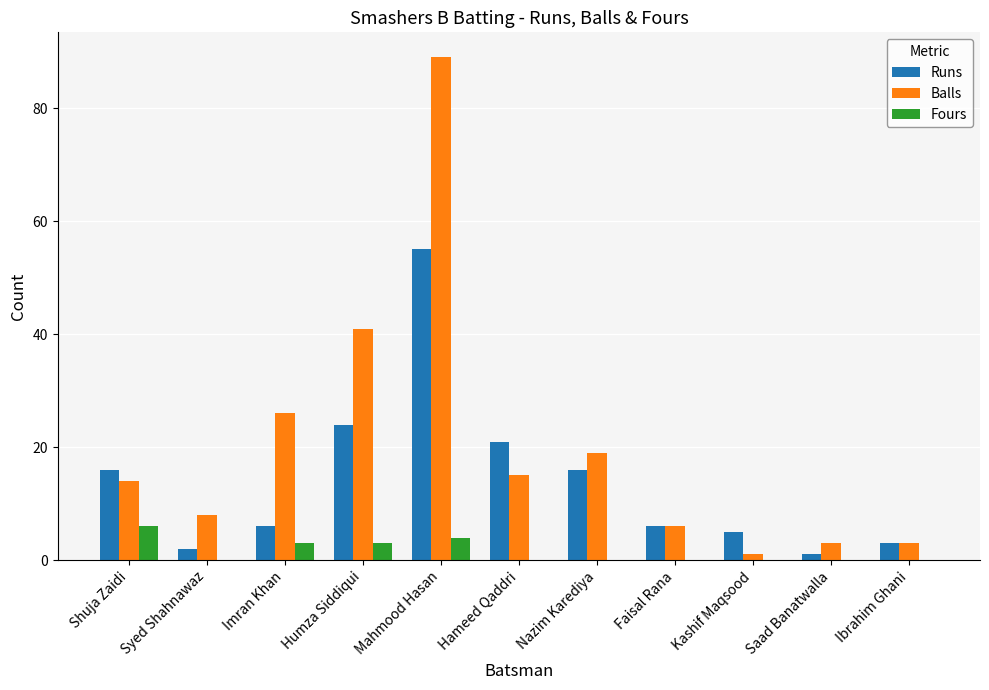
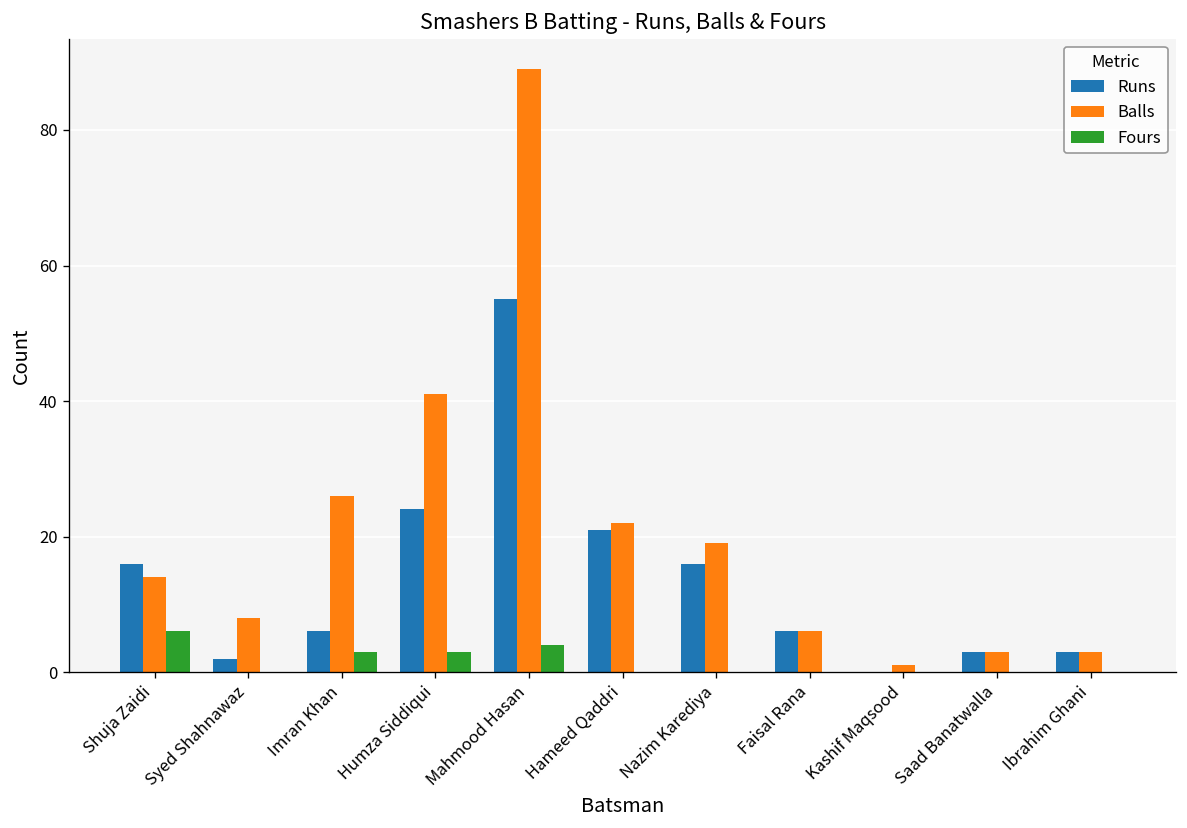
  {
    "Runs": {
      "Shuja Zaidi": 16,
      "Syed Shahnawaz": 2,
      "Imran Khan": 6,
      "Humza Siddiqui": 24,
      "Mahmood Hasan": 55,
      "Hameed Qaddri": 21,
      "Nazim Karediya": 16,
      "Faisal Rana": 6,
-     "Kashif Maqsood": 5,
-     "Saad Banatwalla": 1,
+     "Kashif Maqsood": 0,
+     "Saad Banatwalla": 3,
      "Ibrahim Ghani": 3
    },
    "Balls": {
      "Shuja Zaidi": 14,
      "Syed Shahnawaz": 8,
      "Imran Khan": 26,
      "Humza Siddiqui": 41,
      "Mahmood Hasan": 89,
-     "Hameed Qaddri": 15,
+     "Hameed Qaddri": 22,
      "Nazim Karediya": 19,
      "Faisal Rana": 6,
      "Kashif Maqsood": 1,
      "Saad Banatwalla": 3,
      "Ibrahim Ghani": 3
    },
    "Fours": {
      "Shuja Zaidi": 6,
      "Syed Shahnawaz": 0,
      "Imran Khan": 3,
      "Humza Siddiqui": 3,
      "Mahmood Hasan": 4,
      "Hameed Qaddri": 0,
      "Nazim Karediya": 0,
      "Faisal Rana": 0,
      "Kashif Maqsood": 0,
      "Saad Banatwalla": 0,
      "Ibrahim Ghani": 0
    }
  }
